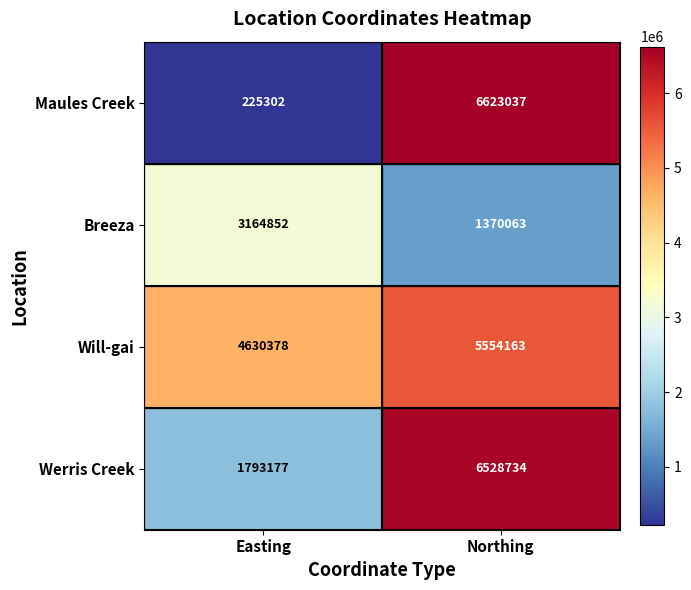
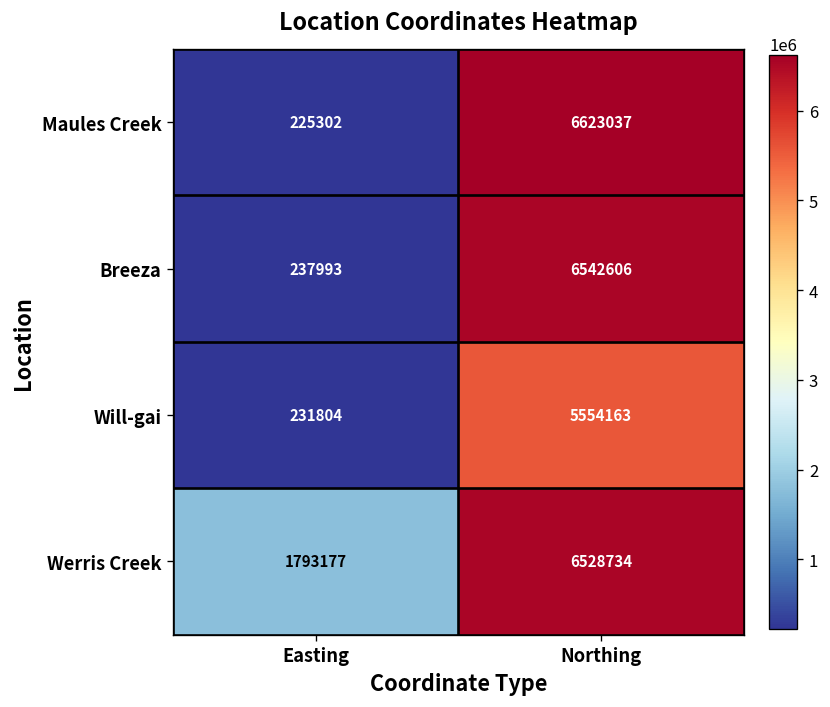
  {
    "Maules Creek": {
      "Easting": 225302,
      "Northing": 6623037
    },
    "Breeza": {
-     "Easting": 3164852,
-     "Northing": 1370063
+     "Easting": 237993,
+     "Northing": 6542606
    },
    "Will-gai": {
-     "Easting": 4630378,
+     "Easting": 231804,
      "Northing": 5554163
    },
    "Werris Creek": {
      "Easting": 1793177,
      "Northing": 6528734
    }
  }
